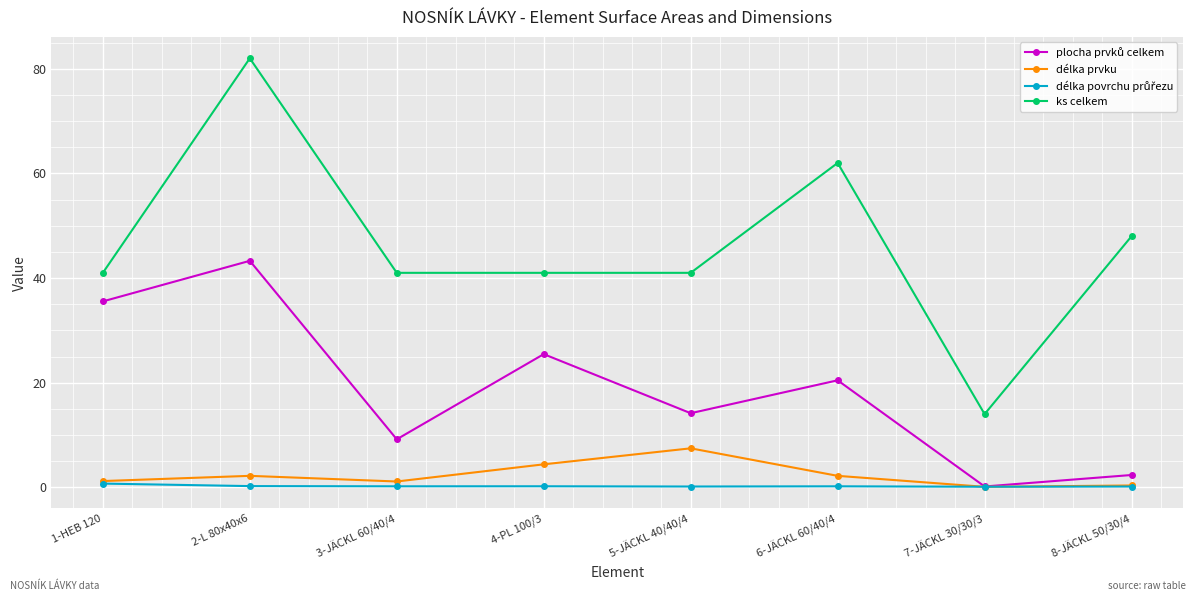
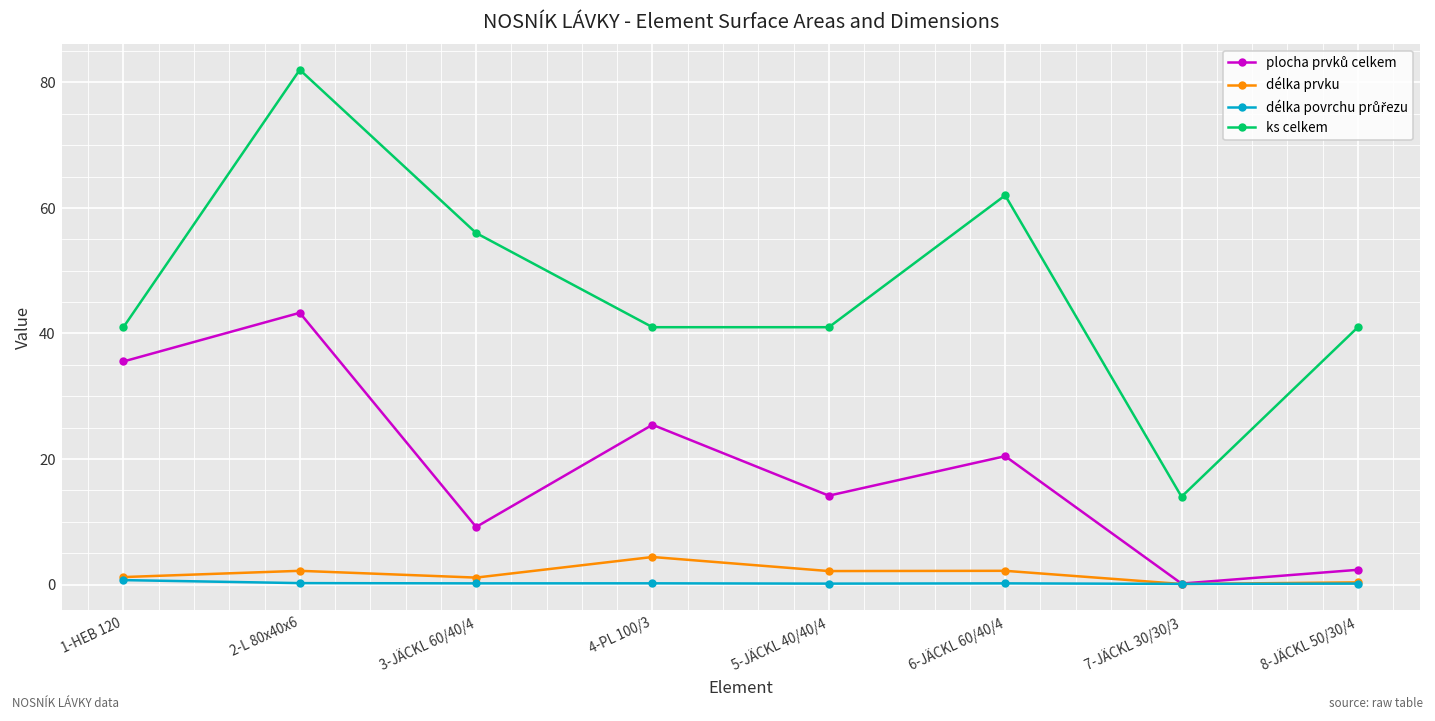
  {
    "plocha prvků celkem": {
      "1-HEB 120": 36,
      "2-L 80x40x6": 43,
      "3-JÄCKL 60/40/4": 9,
      "4-PL 100/3": 25,
      "5-JÄCKL 40/40/4": 14,
      "6-JÄCKL 60/40/4": 20,
      "8-JÄCKL 50/30/4": 2
    },
    "délka prvku": {
      "2-L 80x40x6": 2,
      "3-JÄCKL 60/40/4": 1,
      "4-PL 100/3": 4,
-     "5-JÄCKL 40/40/4": 7,
+     "5-JÄCKL 40/40/4": 2,
      "6-JÄCKL 60/40/4": 2
    },
    "délka povrchu průřezu": {
      "2-L 80x40x6": 0,
      "3-JÄCKL 60/40/4": 0,
      "4-PL 100/3": 0,
      "5-JÄCKL 40/40/4": 0,
      "6-JÄCKL 60/40/4": 0
    },
    "ks celkem": {
      "1-HEB 120": 41,
      "2-L 80x40x6": 82,
-     "3-JÄCKL 60/40/4": 41,
+     "3-JÄCKL 60/40/4": 56,
      "4-PL 100/3": 41,
      "5-JÄCKL 40/40/4": 41,
      "6-JÄCKL 60/40/4": 62,
      "7-JÄCKL 30/30/3": 14,
-     "8-JÄCKL 50/30/4": 48
+     "8-JÄCKL 50/30/4": 41
    }
  }
